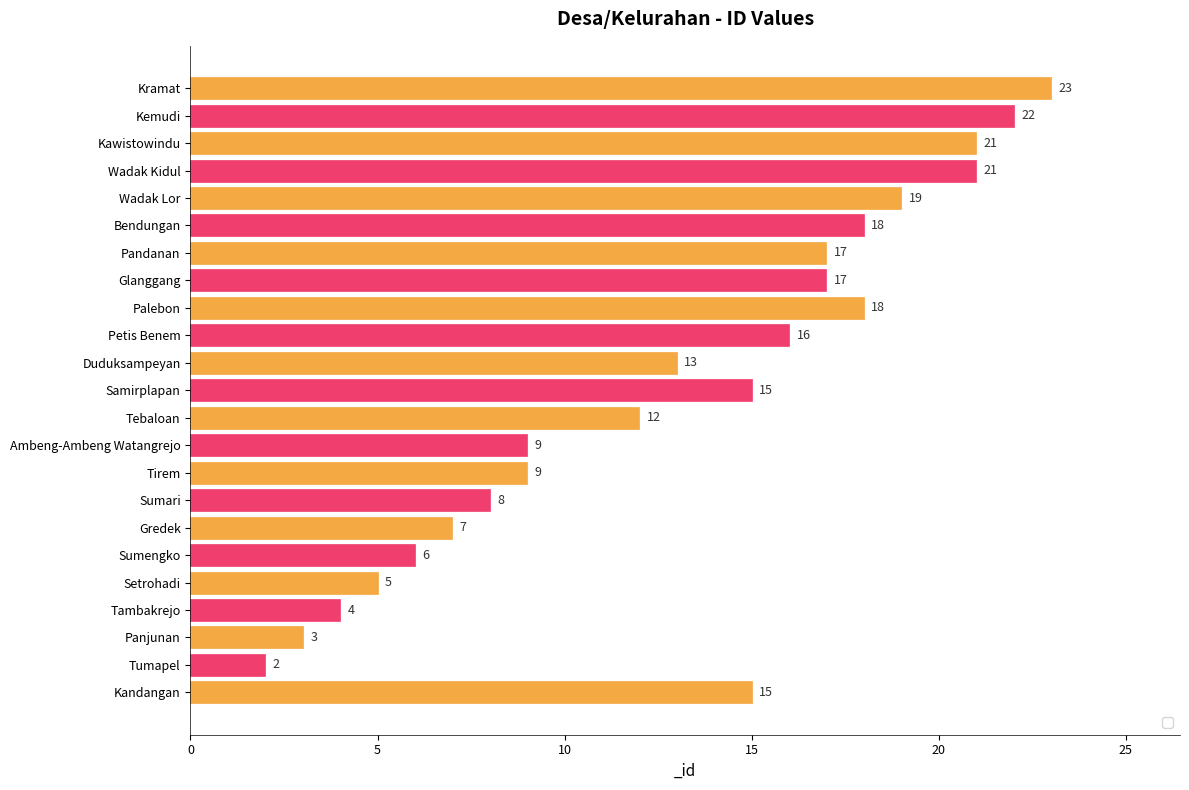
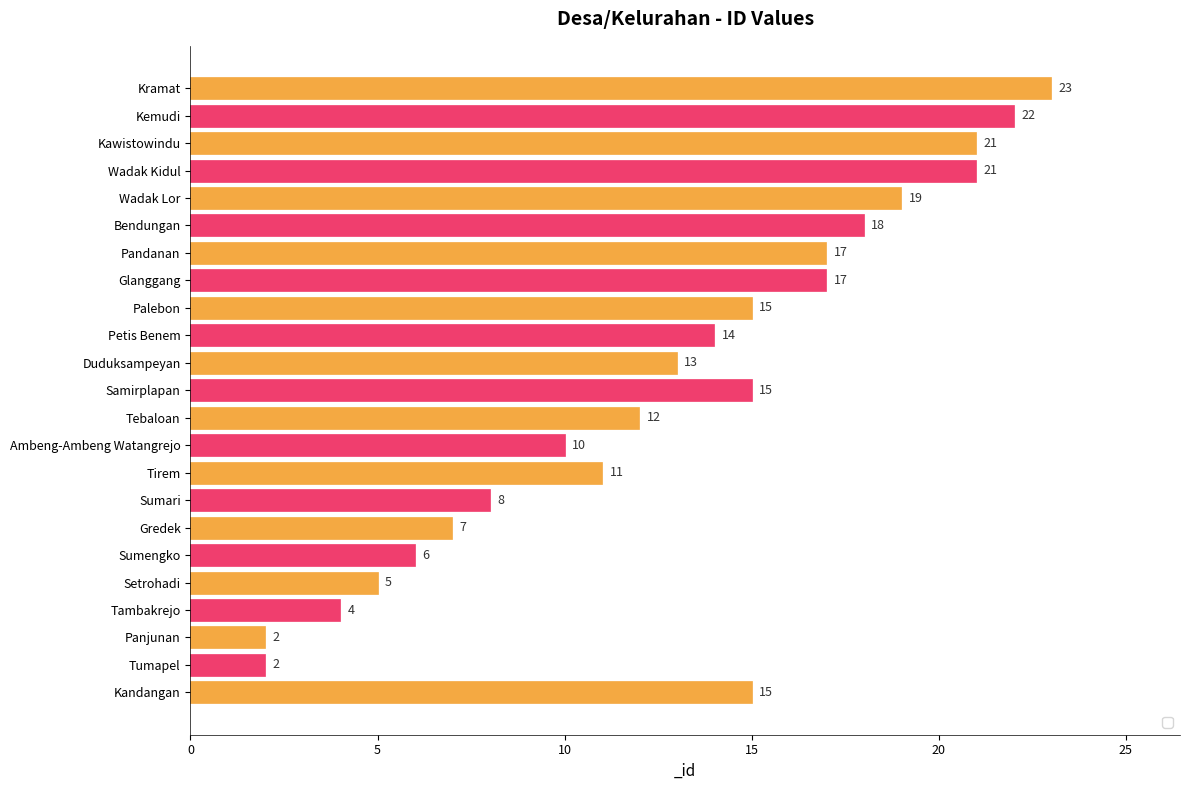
  {
    "Kramat": 23,
    "Kemudi": 22,
    "Kawistowindu": 21,
    "Wadak Kidul": 21,
    "Wadak Lor": 19,
    "Bendungan": 18,
    "Pandanan": 17,
    "Glanggang": 17,
-   "Palebon": 18,
-   "Petis Benem": 16,
+   "Palebon": 15,
+   "Petis Benem": 14,
    "Duduksampeyan": 13,
    "Samirplapan": 15,
    "Tebaloan": 12,
-   "Ambeng-Ambeng Watangrejo": 9,
-   "Tirem": 9,
+   "Ambeng-Ambeng Watangrejo": 10,
+   "Tirem": 11,
    "Sumari": 8,
    "Gredek": 7,
    "Sumengko": 6,
    "Setrohadi": 5,
    "Tambakrejo": 4,
-   "Panjunan": 3,
+   "Panjunan": 2,
    "Tumapel": 2,
    "Kandangan": 15
  }
